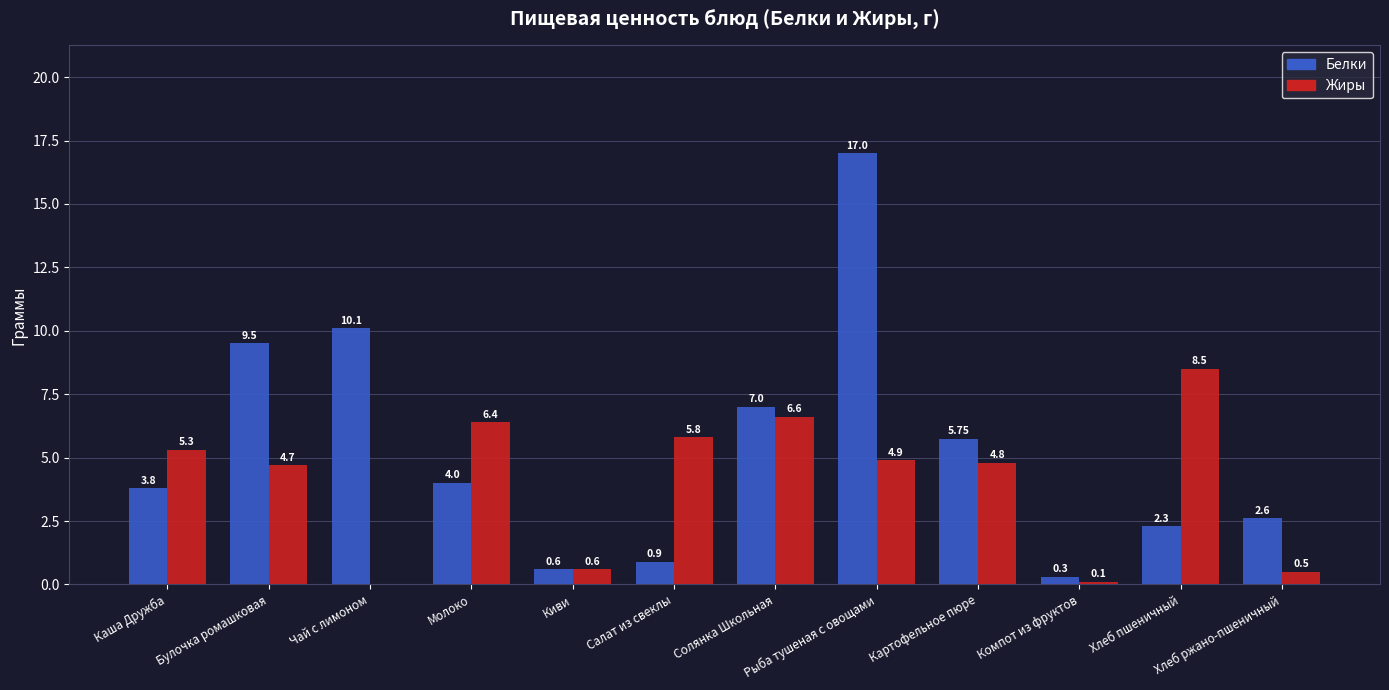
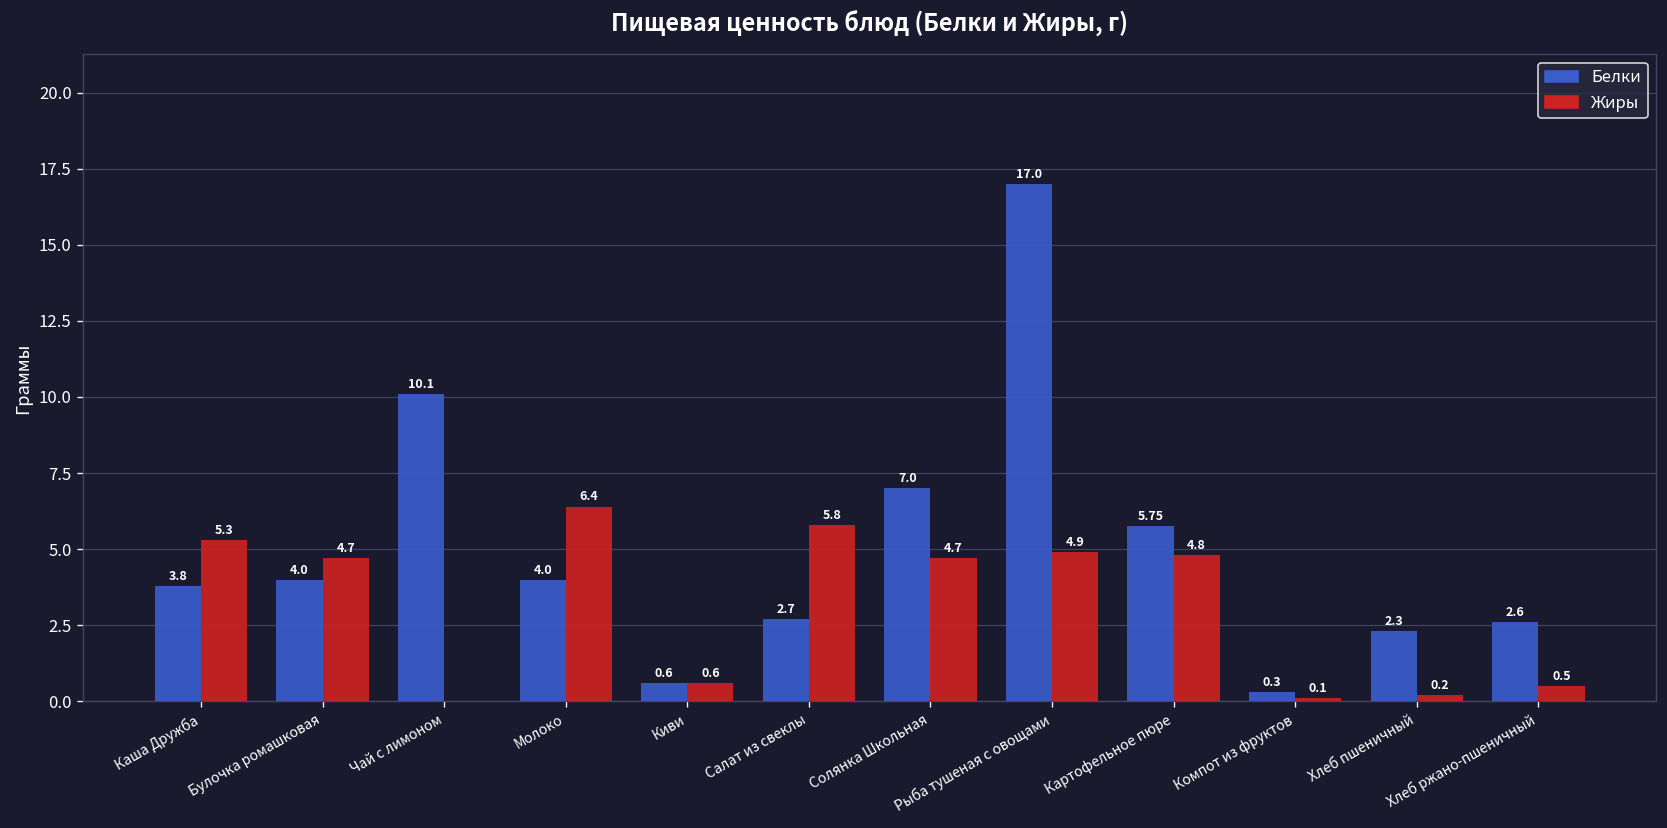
  {
    "Белки": {
      "Каша Дружба": 3.8,
-     "Булочка ромашковая": 9.5,
+     "Булочка ромашковая": 4.0,
      "Чай с лимоном": 10.1,
      "Молоко": 4.0,
      "Киви": 0.6,
-     "Салат из свеклы": 0.9,
+     "Салат из свеклы": 2.7,
      "Солянка Школьная": 7.0,
      "Рыба тушеная с овощами": 17.0,
      "Картофельное пюре": 5.75,
      "Компот из фруктов": 0.3,
      "Хлеб пшеничный": 2.3,
      "Хлеб ржано-пшеничный": 2.6
    },
    "Жиры": {
      "Каша Дружба": 5.3,
      "Булочка ромашковая": 4.7,
      "Молоко": 6.4,
      "Киви": 0.6,
      "Салат из свеклы": 5.8,
-     "Солянка Школьная": 6.6,
+     "Солянка Школьная": 4.7,
      "Рыба тушеная с овощами": 4.9,
      "Картофельное пюре": 4.8,
      "Компот из фруктов": 0.1,
-     "Хлеб пшеничный": 8.5,
+     "Хлеб пшеничный": 0.2,
      "Хлеб ржано-пшеничный": 0.5
    }
  }
